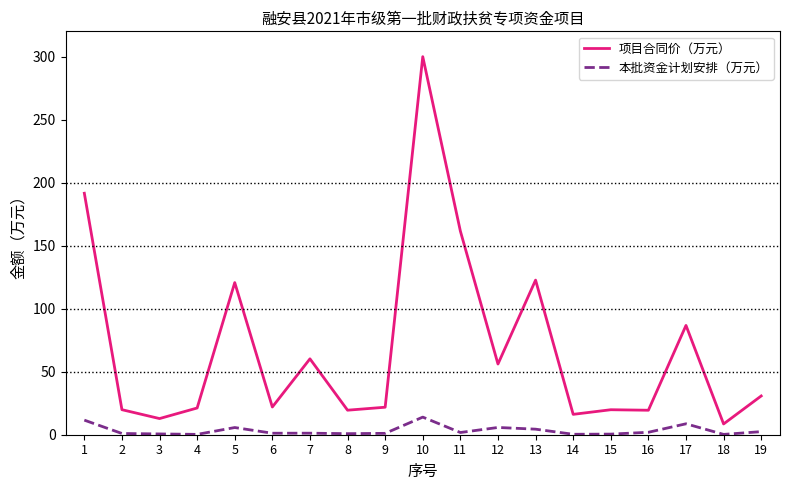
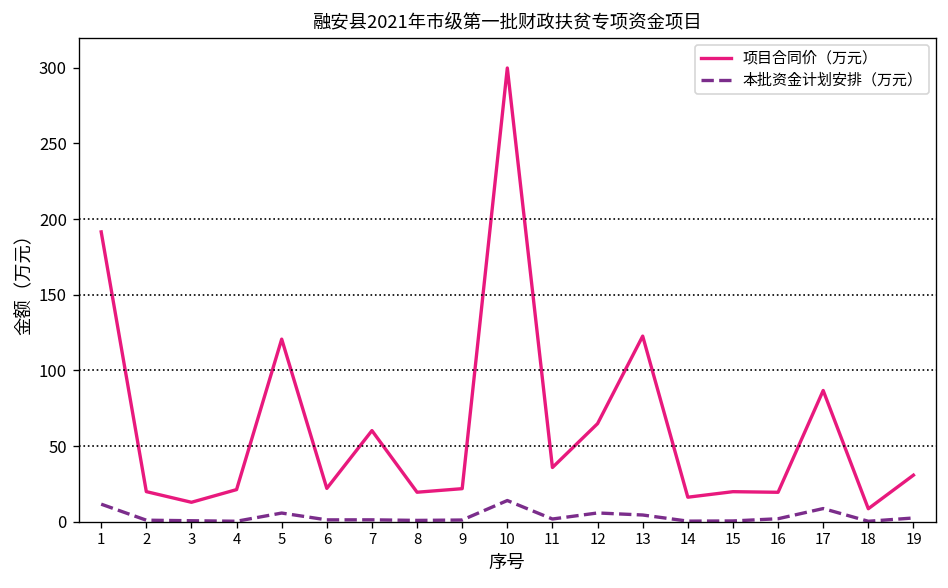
  {
    "项目合同价（万元）": {
      "1": 192,
      "2": 20,
      "3": 13,
      "4": 21,
      "5": 121,
      "6": 22,
      "7": 60,
      "8": 19,
      "9": 22,
      "10": 300,
-     "11": 162,
-     "12": 56,
+     "11": 36,
+     "12": 65,
      "13": 123,
      "14": 16,
      "15": 20,
      "16": 19,
      "17": 87,
      "18": 9,
      "19": 31
    },
    "本批资金计划安排（万元）": {
      "1": 12,
      "2": 1,
      "3": 1,
      "4": 0,
      "5": 6,
      "6": 1,
      "7": 1,
      "8": 1,
      "9": 1,
      "10": 14,
      "11": 2,
      "12": 6,
      "13": 4,
      "14": 0,
      "15": 0,
      "16": 2,
      "17": 9,
      "18": 0,
      "19": 2
    }
  }
